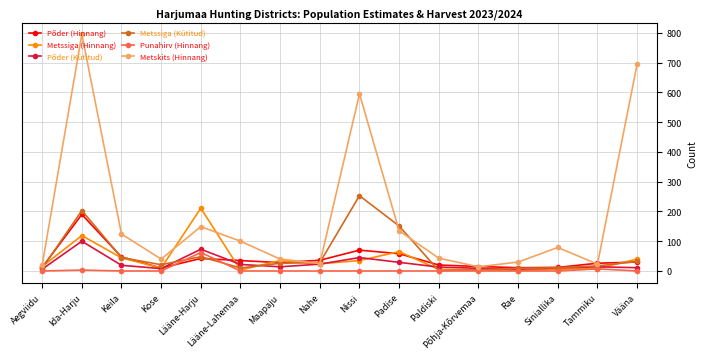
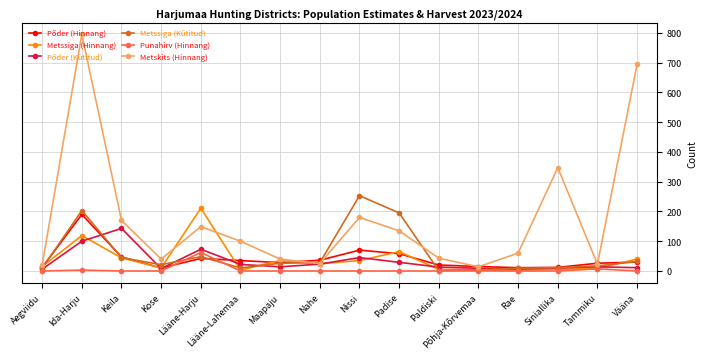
  {
    "Põder (Hinnang)": {
      "Ida-Harju": 190,
      "Lääne-Lahemaa": 40,
      "Nissi": 70
    },
    "Metssiga (Hinnang)": {
      "Ida-Harju": 120,
      "Lääne-Harju": 210,
      "Nissi": 40
    },
    "Põder (Kütitud)": {
      "Ida-Harju": 100,
-     "Keila": 20,
+     "Keila": 140,
      "Lääne-Harju": 70,
      "Lääne-Lahemaa": 20,
      "Maapaju": 10,
      "Nissi": 50,
      "Padise": 30,
      "Vääna": 10
    },
    "Metssiga (Kütitud)": {
      "Ida-Harju": 200,
      "Kose": 20,
      "Nissi": 250,
-     "Padise": 150
+     "Padise": 200
    },
    "Punahirv (Hinnang)": {
      "Ida-Harju": 0,
      "Keila": 0,
      "Lääne-Harju": 60,
      "Maapaju": 0,
      "Nahe": 0,
      "Nissi": 0,
      "Padise": 0,
      "Vääna": 0
    },
    "Metskits (Hinnang)": {
      "Ida-Harju": 800,
-     "Keila": 120,
+     "Keila": 170,
      "Kose": 40,
      "Lääne-Harju": 150,
      "Lääne-Lahemaa": 100,
-     "Nissi": 600,
+     "Nissi": 180,
      "Padise": 140,
      "Paldiski": 40,
-     "Rae": 30,
-     "Siniallika": 80,
+     "Rae": 60,
+     "Siniallika": 350,
      "Vääna": 700
    }
  }
